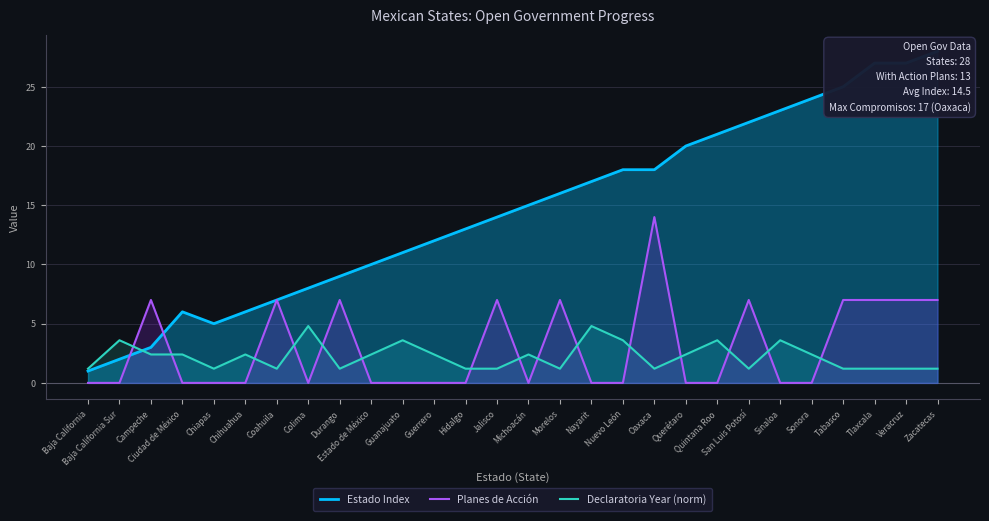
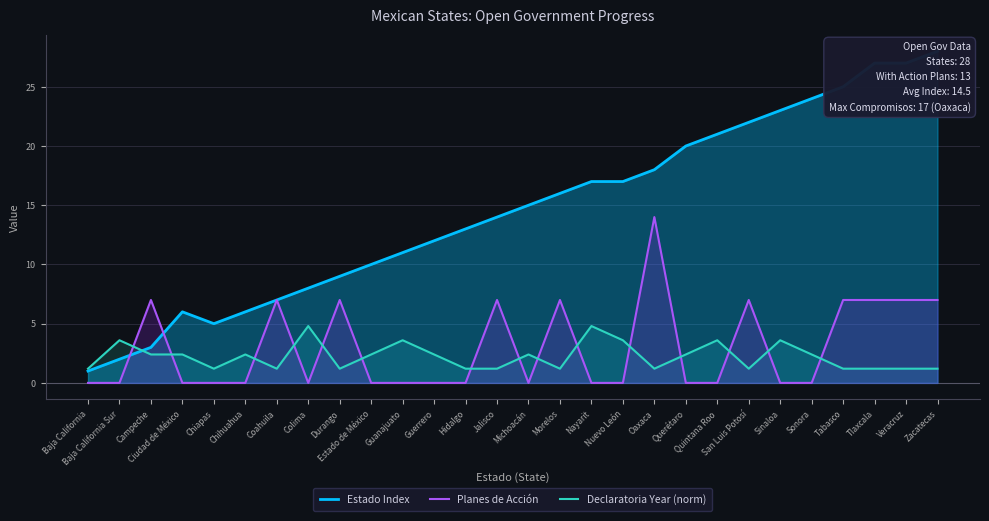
  {
    "Estado Index": {
      "Baja California Sur": 2,
      "Campeche": 3,
      "Ciudad de México": 6,
      "Chiapas": 5,
      "Chihuahua": 6,
      "Colima": 8,
      "Durango": 9,
      "Estado de México": 10,
      "Guanajuato": 11,
      "Guerrero": 12,
      "Hidalgo": 13,
      "Jalisco": 14,
      "Michoacán": 15,
      "Morelos": 16,
      "Nayarit": 17,
-     "Nuevo León": 18,
+     "Nuevo León": 17,
      "Oaxaca": 18,
      "Querétaro": 20,
      "Quintana Roo": 21,
      "San Luis Potosí": 22,
      "Sinaloa": 23,
      "Sonora": 24
    },
    "Planes de Acción": {
      "Baja California": 0,
      "Baja California Sur": 0,
      "Campeche": 7,
      "Ciudad de México": 0,
      "Chiapas": 0,
      "Chihuahua": 0,
      "Colima": 0,
      "Durango": 7,
      "Estado de México": 0,
      "Guanajuato": 0,
      "Guerrero": 0,
      "Hidalgo": 0,
      "Jalisco": 7,
      "Michoacán": 0,
      "Morelos": 7,
      "Nayarit": 0,
      "Nuevo León": 0,
      "Oaxaca": 14,
      "Querétaro": 0,
      "Quintana Roo": 0,
      "San Luis Potosí": 7,
      "Sinaloa": 0,
      "Sonora": 0,
      "Tabasco": 7,
      "Tlaxcala": 7,
      "Veracruz": 7,
      "Zacatecas": 7
    },
    "Declaratoria Year (norm)": {
      "Baja California Sur": 3.6,
      "Campeche": 2.4,
      "Ciudad de México": 2.4,
      "Chiapas": 1,
      "Chihuahua": 2.4,
      "Coahuila": 1,
      "Colima": 5,
      "Durango": 1,
      "Estado de México": 2.4,
      "Guanajuato": 3.6,
      "Guerrero": 2.4,
      "Hidalgo": 1,
      "Jalisco": 1,
      "Michoacán": 2.4,
      "Morelos": 1,
      "Nayarit": 5,
      "Nuevo León": 3.6,
      "Oaxaca": 1,
      "Querétaro": 2.4,
      "Quintana Roo": 3.6,
      "San Luis Potosí": 1,
      "Sinaloa": 3.6,
      "Sonora": 2.4,
      "Tabasco": 1,
      "Tlaxcala": 1,
      "Veracruz": 1,
      "Zacatecas": 1
    }
  }
